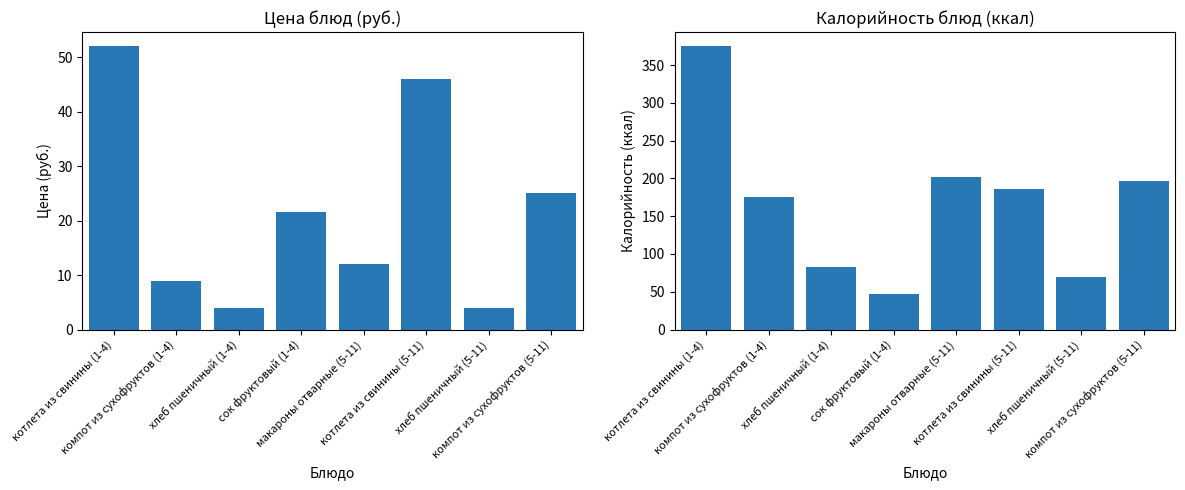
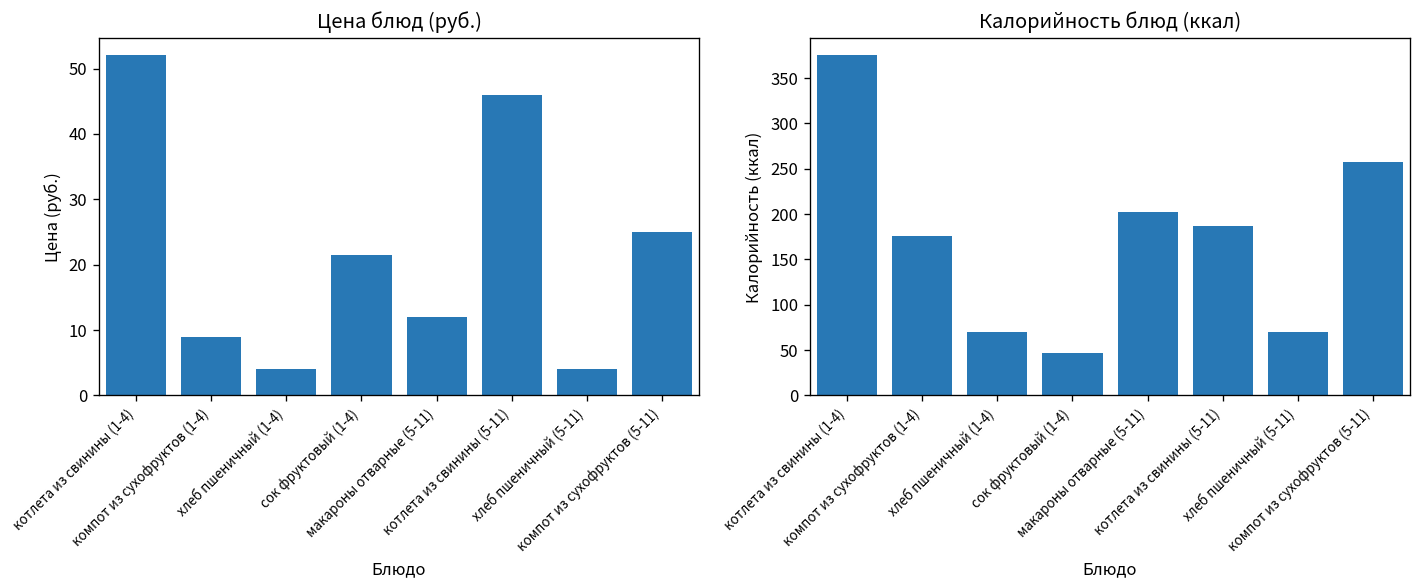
  {
    "Цена блюд (руб.)": {
      "котлета из свинины (1-4)": 52,
      "компот из сухофруктов (1-4)": 9,
      "хлеб пшеничный (1-4)": 4,
      "сок фруктовый (1-4)": 22,
      "макароны отварные (5-11)": 12,
      "котлета из свинины (5-11)": 46,
      "хлеб пшеничный (5-11)": 4,
      "компот из сухофруктов (5-11)": 25
    },
    "Калорийность блюд (ккал)": {
      "котлета из свинины (1-4)": 370,
      "компот из сухофруктов (1-4)": 180,
-     "хлеб пшеничный (1-4)": 80,
+     "хлеб пшеничный (1-4)": 70,
      "сок фруктовый (1-4)": 50,
      "макароны отварные (5-11)": 200,
      "котлета из свинины (5-11)": 190,
      "хлеб пшеничный (5-11)": 70,
-     "компот из сухофруктов (5-11)": 200
+     "компот из сухофруктов (5-11)": 260
    }
  }
